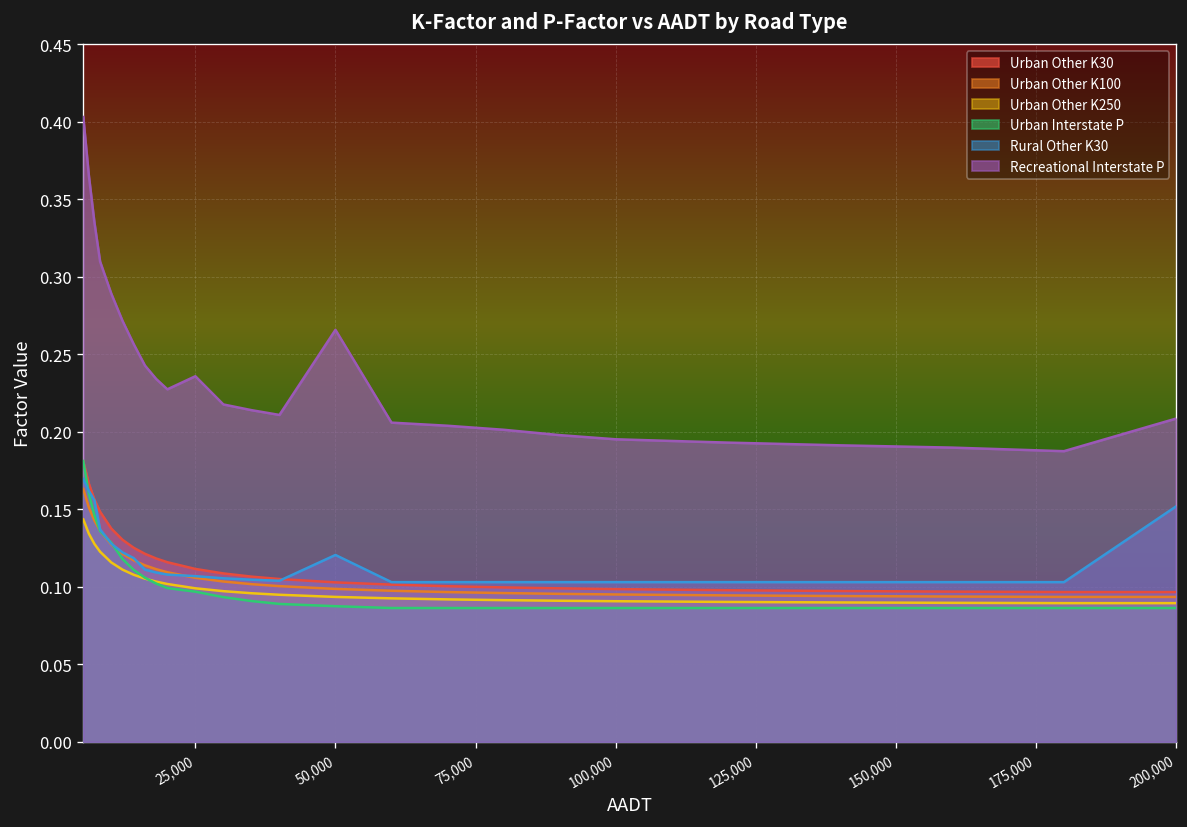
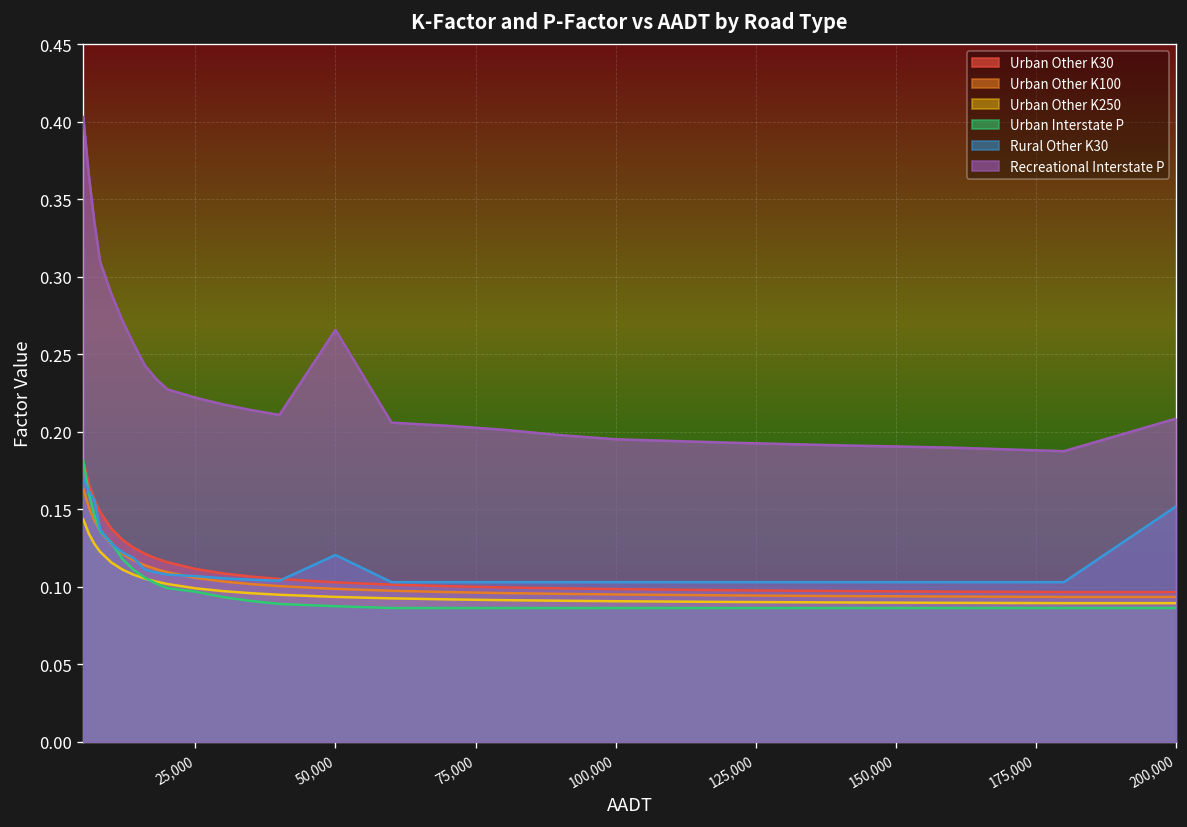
  {
    "Urban Interstate P": {
      "25,000": 0.097,
      "50,000": 0.088,
      "100,000": 0.086,
      "200,000": 0.086
    },
    "Rural Other K30": {
      "50,000": 0.121,
      "100,000": 0.103,
      "200,000": 0.152
    },
    "Recreational Interstate P": {
-     "25,000": 0.236,
+     "25,000": 0.222,
      "50,000": 0.266,
      "100,000": 0.195,
      "200,000": 0.209
    }
  }
